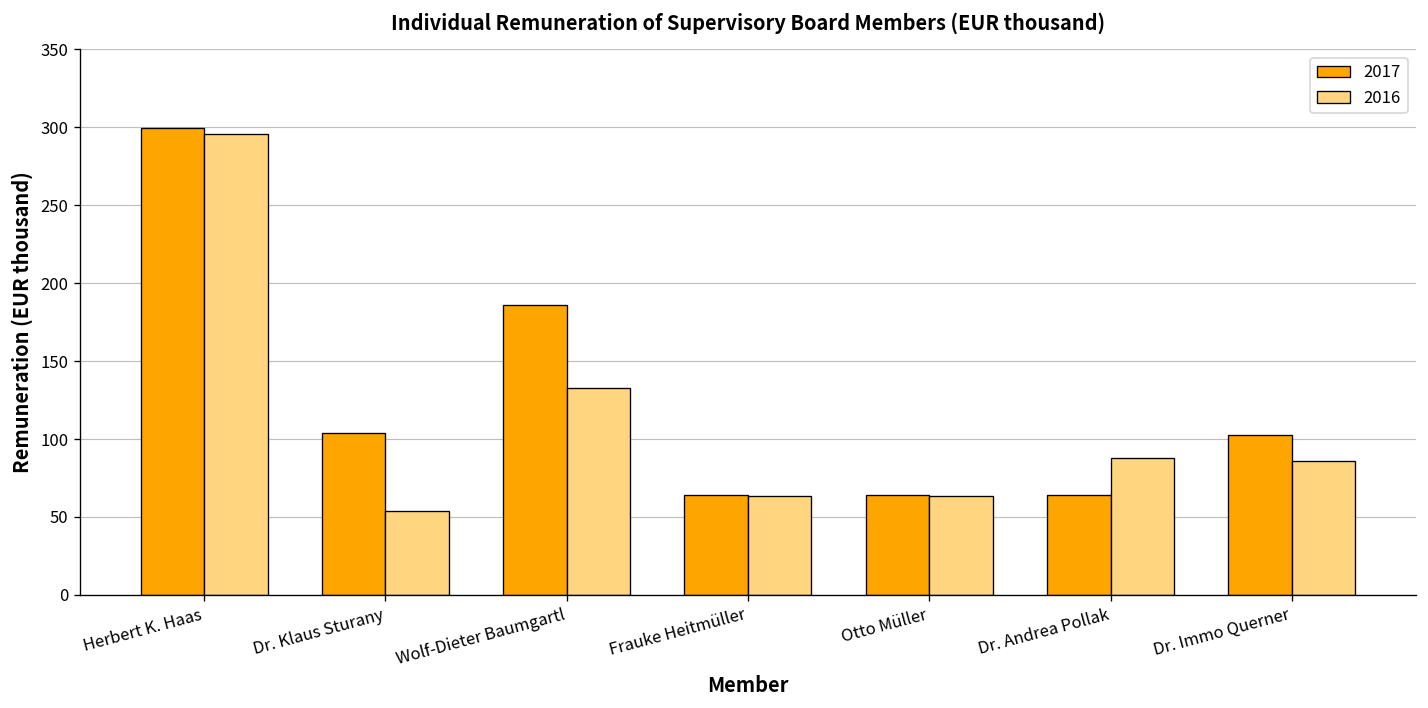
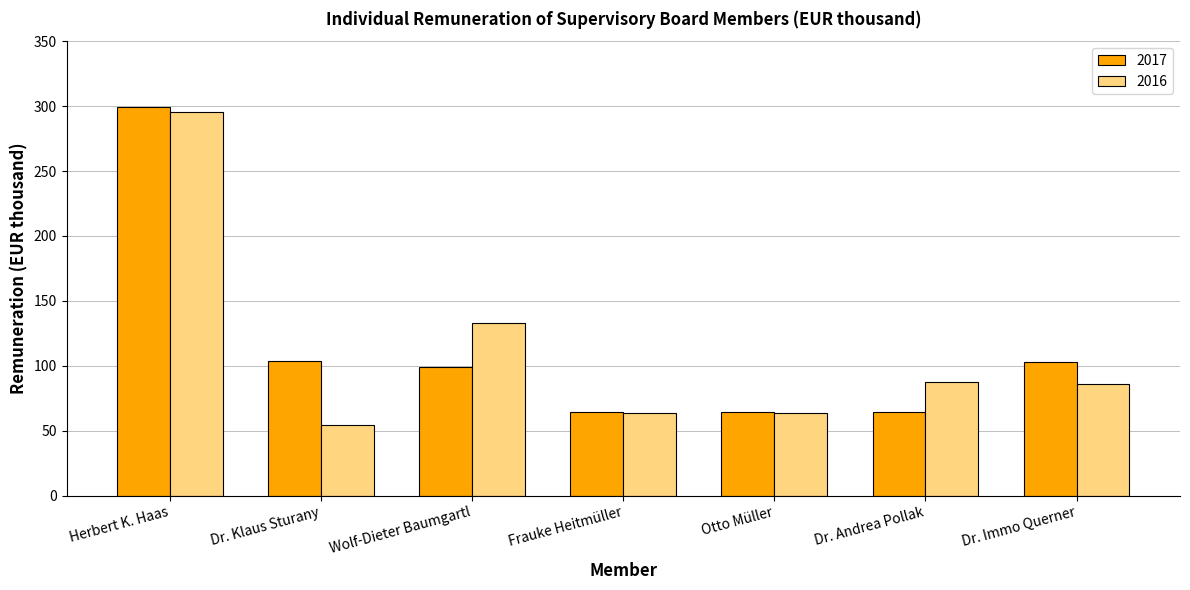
  {
    "2017": {
      "Herbert K. Haas": 300,
      "Dr. Klaus Sturany": 104,
-     "Wolf-Dieter Baumgartl": 186,
+     "Wolf-Dieter Baumgartl": 99,
      "Frauke Heitmüller": 64,
      "Otto Müller": 64,
      "Dr. Andrea Pollak": 64,
      "Dr. Immo Querner": 103
    },
    "2016": {
      "Herbert K. Haas": 296,
      "Dr. Klaus Sturany": 54,
      "Wolf-Dieter Baumgartl": 133,
      "Frauke Heitmüller": 63,
      "Otto Müller": 63,
      "Dr. Andrea Pollak": 88,
      "Dr. Immo Querner": 86
    }
  }
